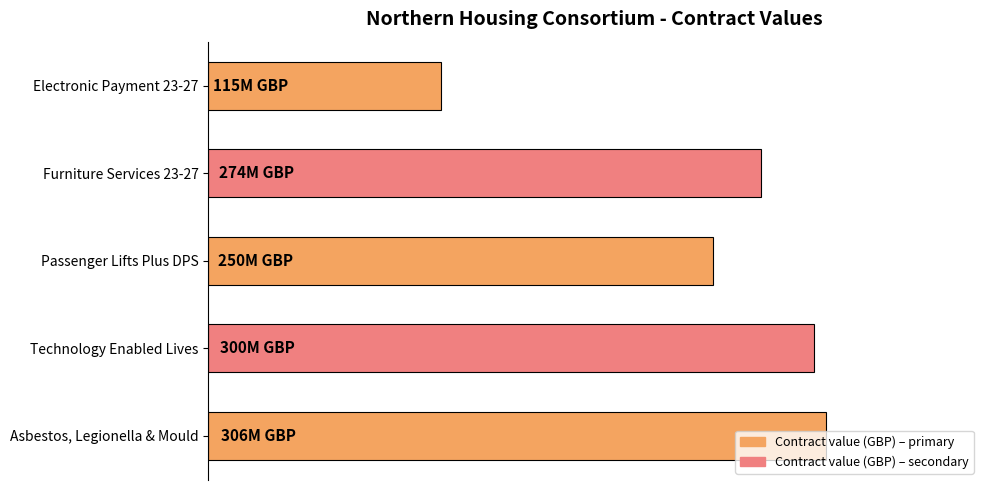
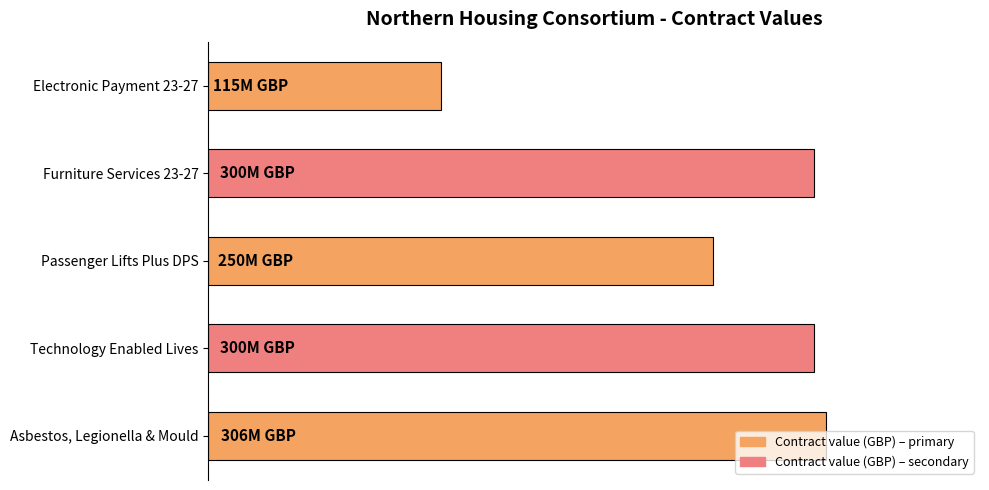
  {
    "Electronic Payment 23-27": "115M",
-   "Furniture Services 23-27": "274M",
+   "Furniture Services 23-27": "300M",
    "Passenger Lifts Plus DPS": "250M",
    "Technology Enabled Lives": "300M"
  }
